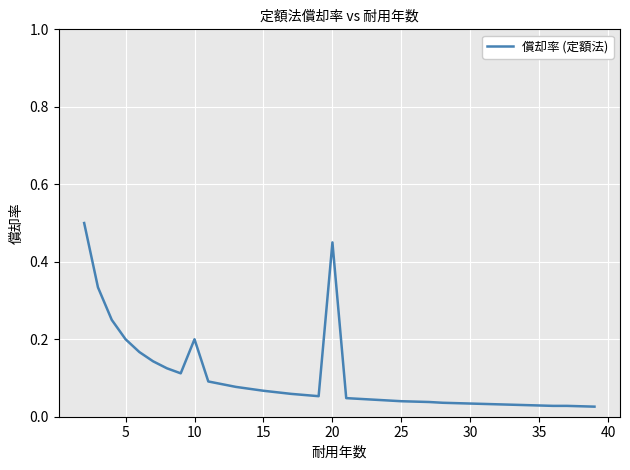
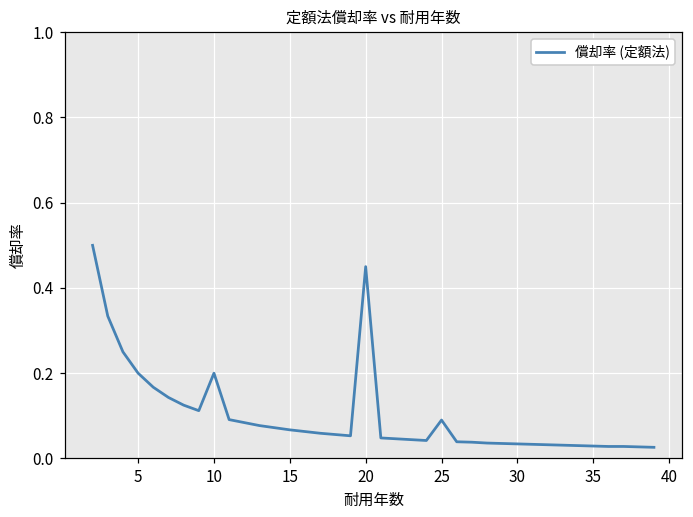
  {
    "5": 0.20,
    "10": 0.20,
    "15": 0.07,
    "20": 0.45,
-   "25": 0.04,
+   "25": 0.09,
    "30": 0.03,
    "35": 0.03
  }
